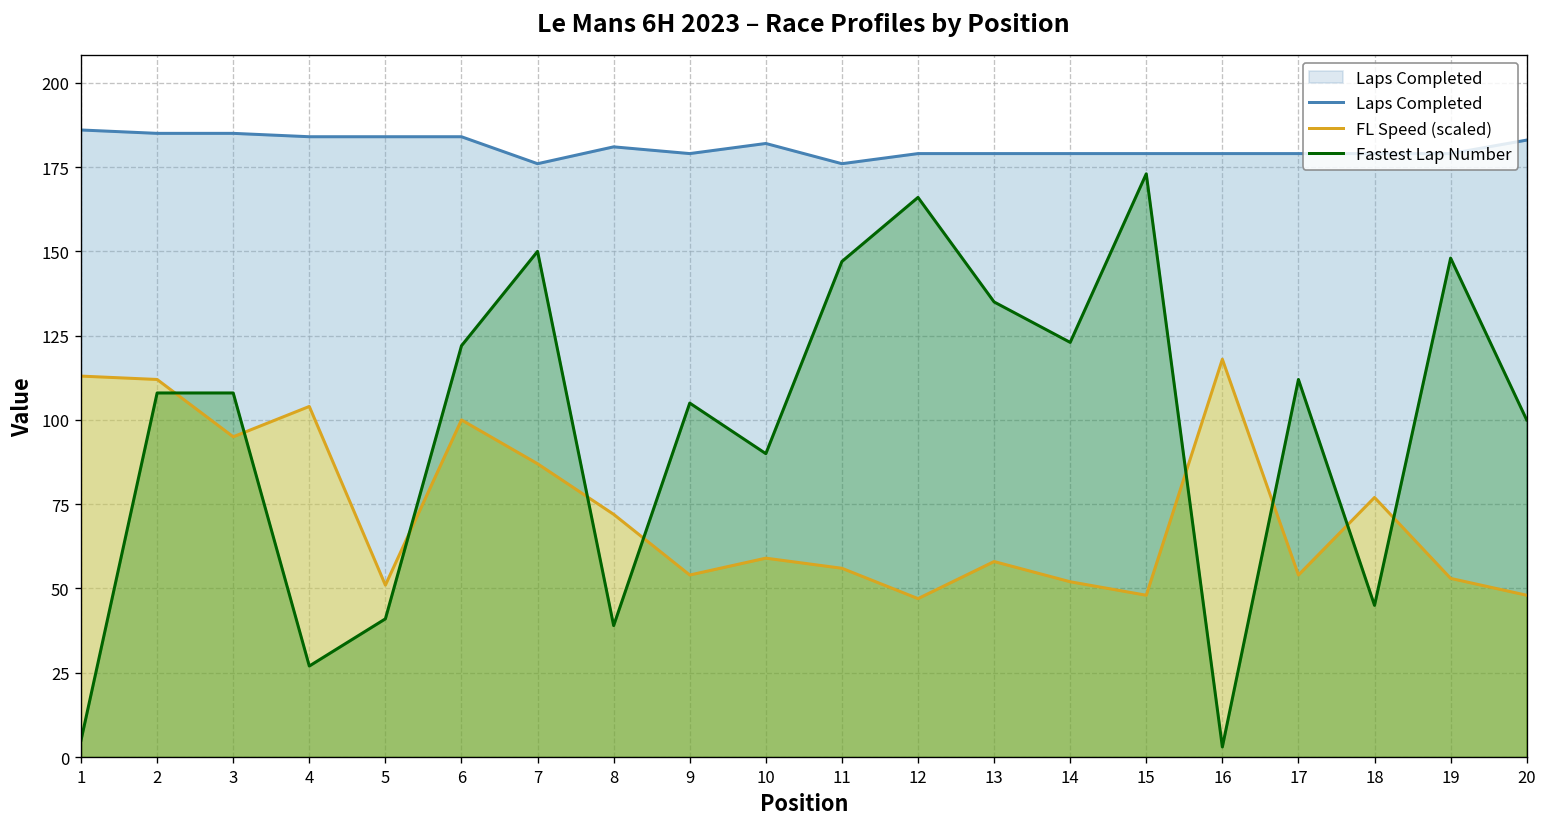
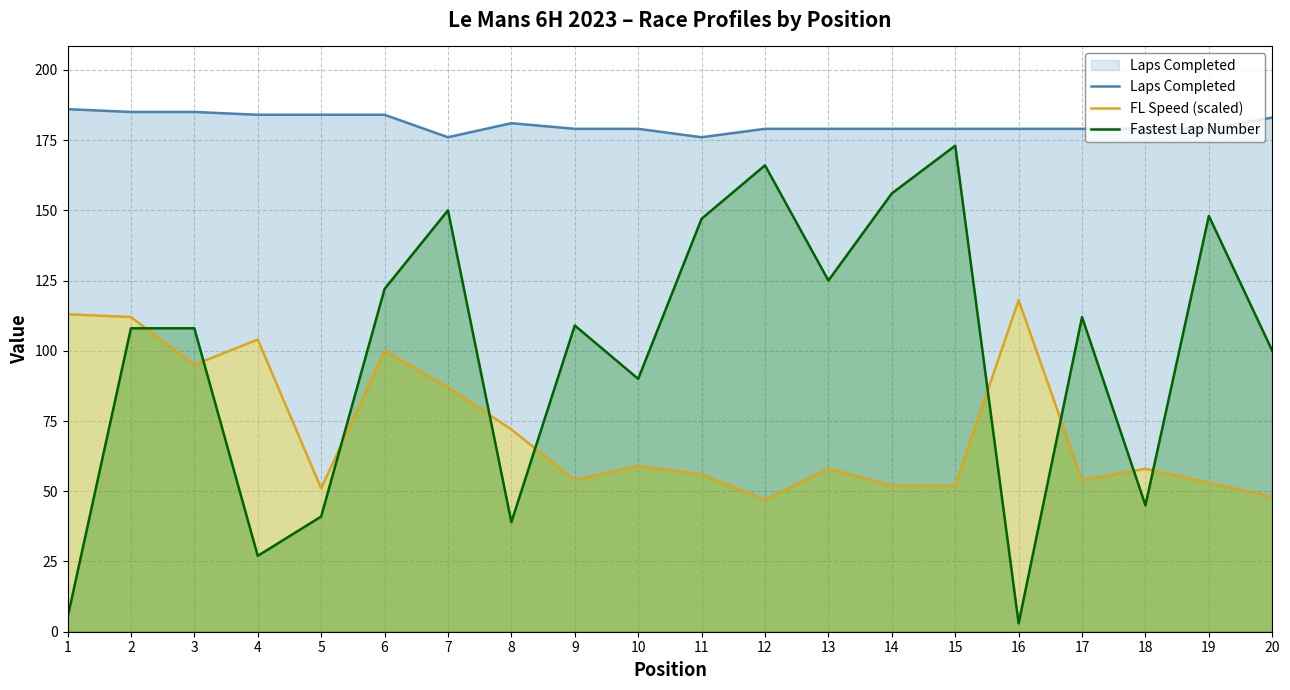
  {
    "Laps Completed": {
      "1": 186,
      "2": 185,
      "3": 185,
      "4": 184,
      "5": 184,
      "6": 184,
      "7": 176,
      "8": 181,
      "9": 179,
-     "10": 182,
+     "10": 179,
      "11": 176,
      "12": 179,
      "13": 179,
      "14": 179,
      "15": 179,
      "16": 179,
      "17": 179,
      "20": 183
    },
    "FL Speed (scaled)": {
      "1": 113,
      "2": 112,
      "3": 95,
      "4": 104,
      "5": 51,
      "6": 100,
      "7": 87,
      "8": 72,
      "9": 54,
      "10": 59,
      "11": 56,
      "12": 47,
      "13": 58,
      "14": 52,
-     "15": 48,
+     "15": 52,
      "16": 118,
      "17": 54,
-     "18": 77,
+     "18": 58,
      "19": 53,
      "20": 48
    },
    "Fastest Lap Number": {
      "1": 5,
      "2": 108,
      "3": 108,
      "4": 27,
      "5": 41,
      "6": 122,
      "7": 150,
      "8": 39,
-     "9": 105,
+     "9": 109,
      "10": 90,
      "11": 147,
      "12": 166,
-     "13": 135,
-     "14": 123,
+     "13": 125,
+     "14": 156,
      "15": 173,
      "16": 3,
      "17": 112,
      "18": 45,
      "19": 148,
      "20": 100
    }
  }
